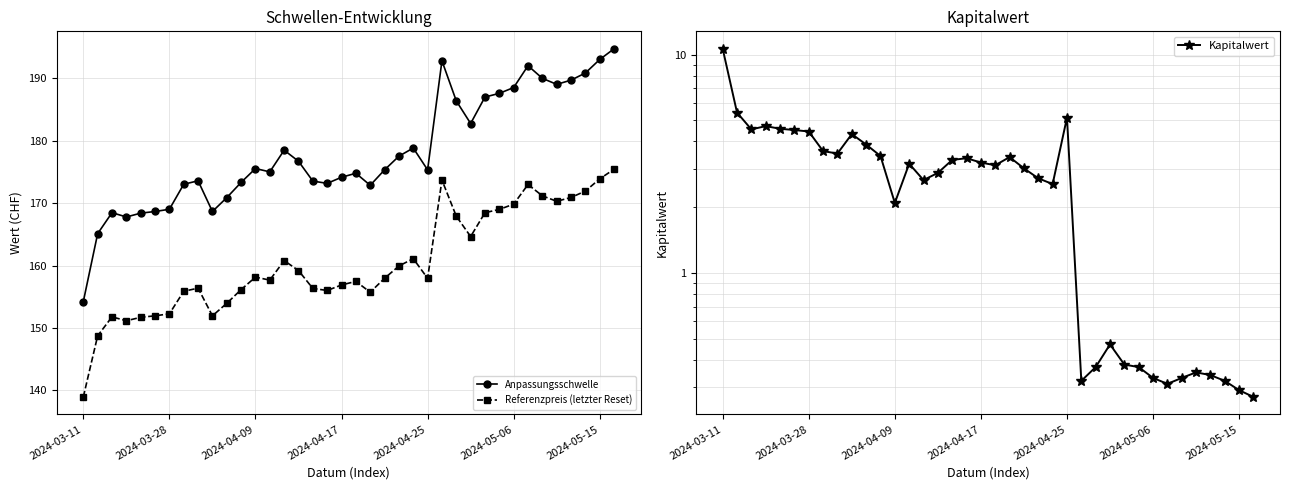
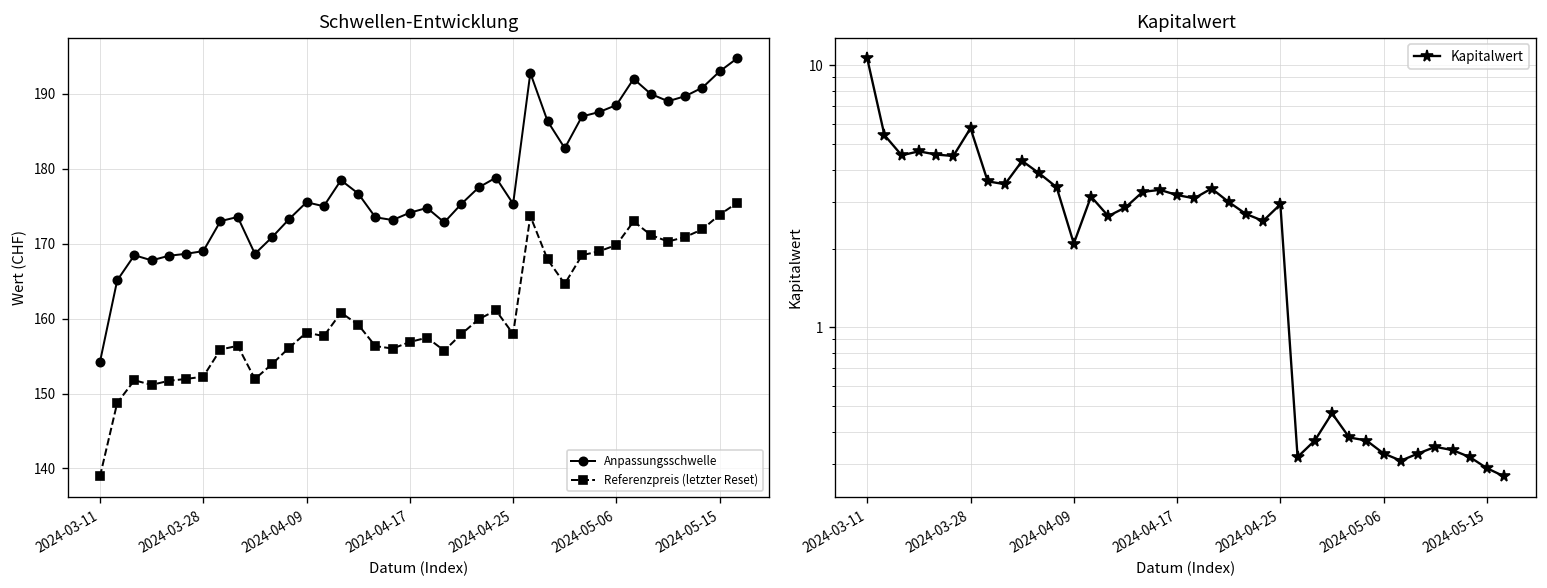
  {
    "Kapitalwert": {
      "2024-03-11": 11,
-     "2024-03-28": 4.4,
+     "2024-03-28": 5.8,
      "2024-04-09": 2.1,
      "2024-04-17": 3.2,
-     "2024-04-25": 5.1,
+     "2024-04-25": 3.0,
      "2024-05-06": 0.33,
      "2024-05-15": 0.29
    }
  }
